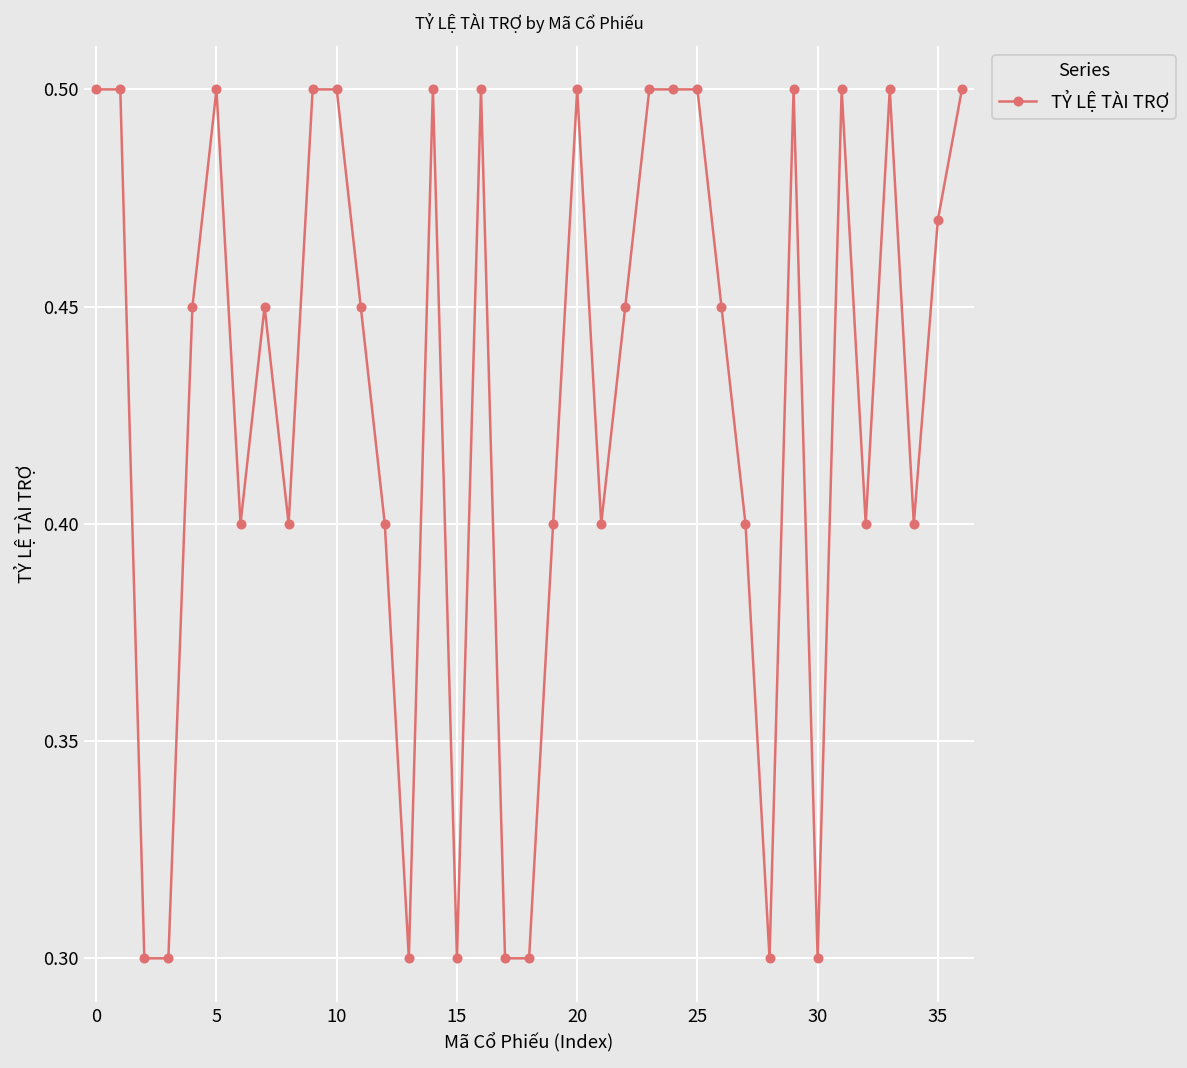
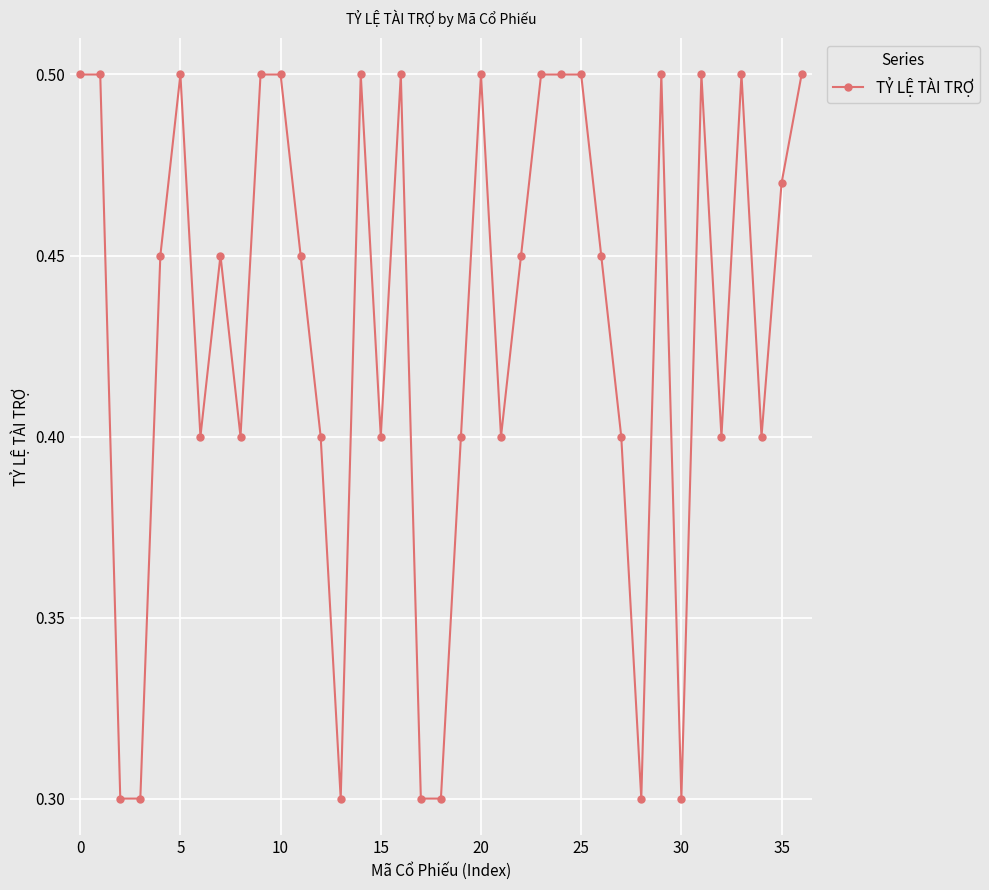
  {
    "0": 0.5,
    "5": 0.5,
    "10": 0.5,
-   "15": 0.3,
+   "15": 0.4,
    "20": 0.5,
    "25": 0.5,
    "30": 0.3,
    "35": 0.470
  }
